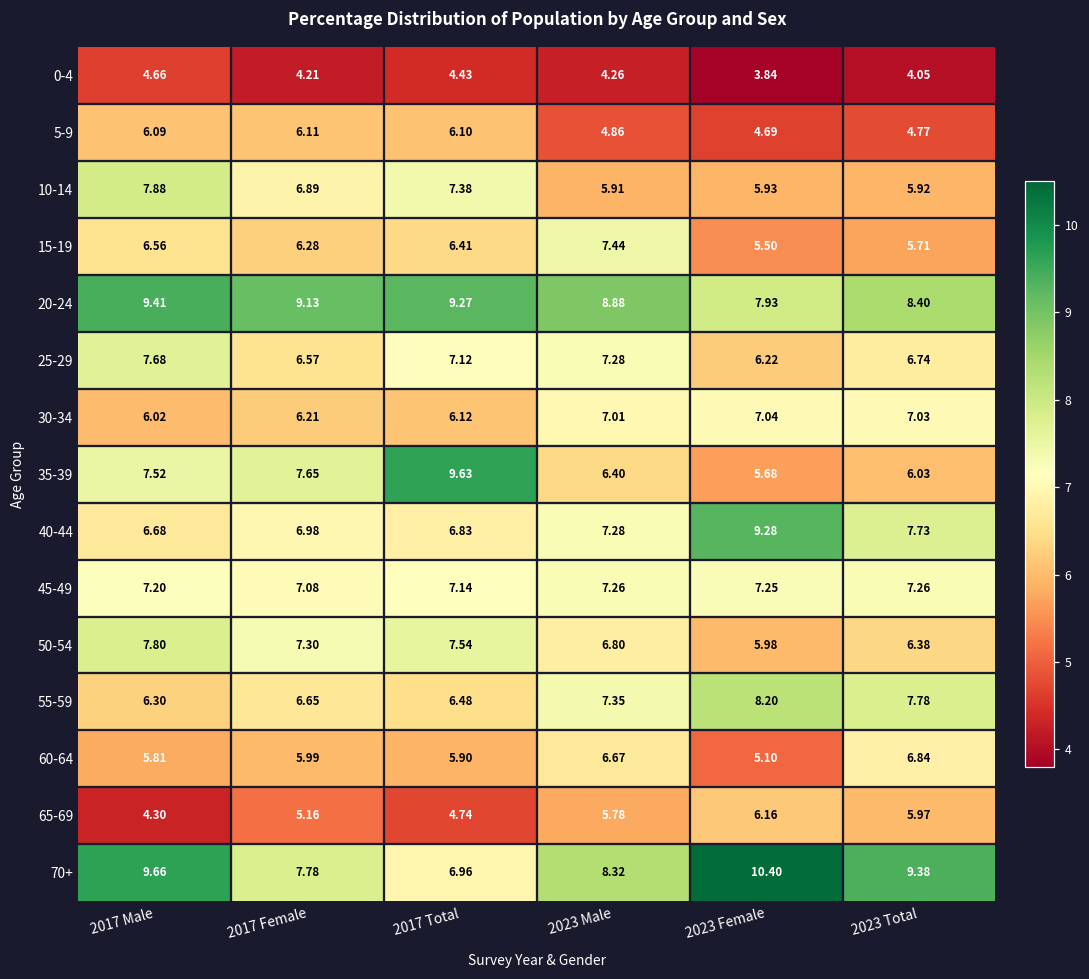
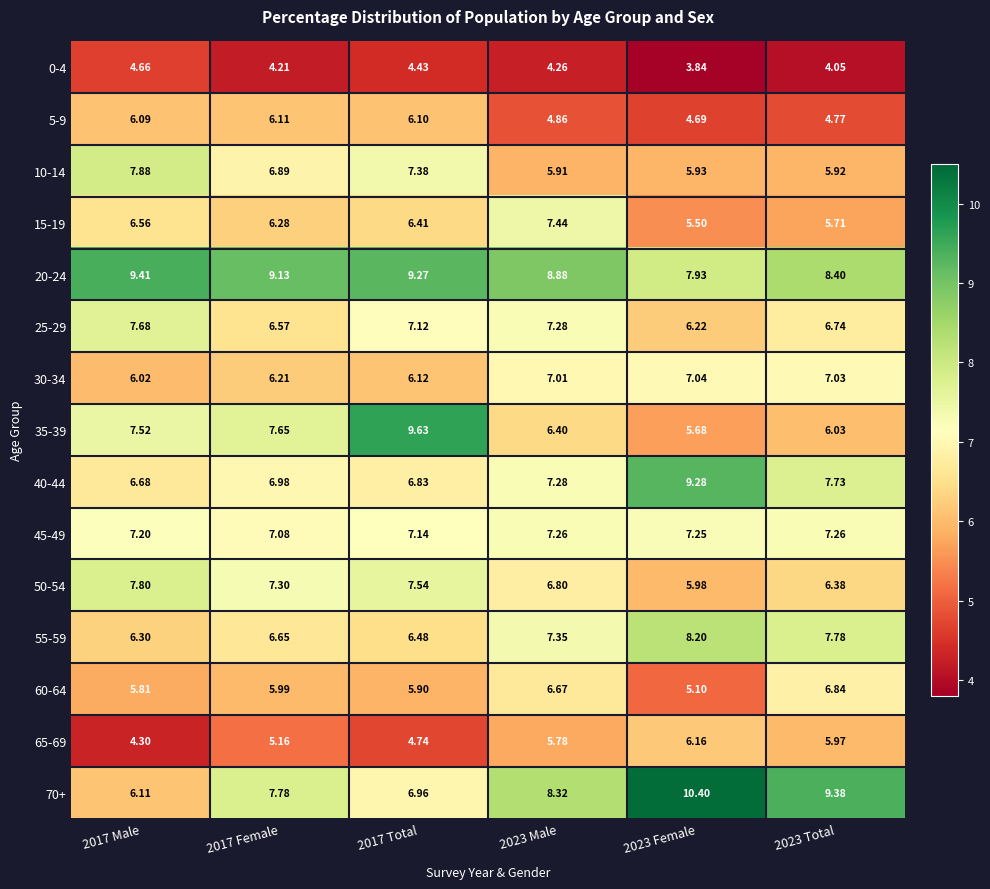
  {
    "0-4": {
      "2017 Male": 4.66,
      "2017 Female": 4.21,
      "2017 Total": 4.43,
      "2023 Male": 4.26,
      "2023 Female": 3.84,
      "2023 Total": 4.05
    },
    "5-9": {
      "2017 Male": 6.09,
      "2017 Female": 6.11,
      "2017 Total": 6.10,
      "2023 Male": 4.86,
      "2023 Female": 4.69,
      "2023 Total": 4.77
    },
    "10-14": {
      "2017 Male": 7.88,
      "2017 Female": 6.89,
      "2017 Total": 7.38,
      "2023 Male": 5.91,
      "2023 Female": 5.93,
      "2023 Total": 5.92
    },
    "15-19": {
      "2017 Male": 6.56,
      "2017 Female": 6.28,
      "2017 Total": 6.41,
      "2023 Male": 7.44,
      "2023 Female": 5.50,
      "2023 Total": 5.71
    },
    "20-24": {
      "2017 Male": 9.41,
      "2017 Female": 9.13,
      "2017 Total": 9.27,
      "2023 Male": 8.88,
      "2023 Female": 7.93,
      "2023 Total": 8.40
    },
    "25-29": {
      "2017 Male": 7.68,
      "2017 Female": 6.57,
      "2017 Total": 7.12,
      "2023 Male": 7.28,
      "2023 Female": 6.22,
      "2023 Total": 6.74
    },
    "30-34": {
      "2017 Male": 6.02,
      "2017 Female": 6.21,
      "2017 Total": 6.12,
      "2023 Male": 7.01,
      "2023 Female": 7.04,
      "2023 Total": 7.03
    },
    "35-39": {
      "2017 Male": 7.52,
      "2017 Female": 7.65,
      "2017 Total": 9.63,
      "2023 Male": 6.40,
      "2023 Female": 5.68,
      "2023 Total": 6.03
    },
    "40-44": {
      "2017 Male": 6.68,
      "2017 Female": 6.98,
      "2017 Total": 6.83,
      "2023 Male": 7.28,
      "2023 Female": 9.28,
      "2023 Total": 7.73
    },
    "45-49": {
      "2017 Male": 7.20,
      "2017 Female": 7.08,
      "2017 Total": 7.14,
      "2023 Male": 7.26,
      "2023 Female": 7.25,
      "2023 Total": 7.26
    },
    "50-54": {
      "2017 Male": 7.80,
      "2017 Female": 7.30,
      "2017 Total": 7.54,
      "2023 Male": 6.80,
      "2023 Female": 5.98,
      "2023 Total": 6.38
    },
    "55-59": {
      "2017 Male": 6.30,
      "2017 Female": 6.65,
      "2017 Total": 6.48,
      "2023 Male": 7.35,
      "2023 Female": 8.20,
      "2023 Total": 7.78
    },
    "60-64": {
      "2017 Male": 5.81,
      "2017 Female": 5.99,
      "2017 Total": 5.90,
      "2023 Male": 6.67,
      "2023 Female": 5.10,
      "2023 Total": 6.84
    },
    "65-69": {
      "2017 Male": 4.30,
      "2017 Female": 5.16,
      "2017 Total": 4.74,
      "2023 Male": 5.78,
      "2023 Female": 6.16,
      "2023 Total": 5.97
    },
    "70+": {
-     "2017 Male": 9.66,
+     "2017 Male": 6.11,
      "2017 Female": 7.78,
      "2017 Total": 6.96,
      "2023 Male": 8.32,
      "2023 Female": 10.40,
      "2023 Total": 9.38
    }
  }
